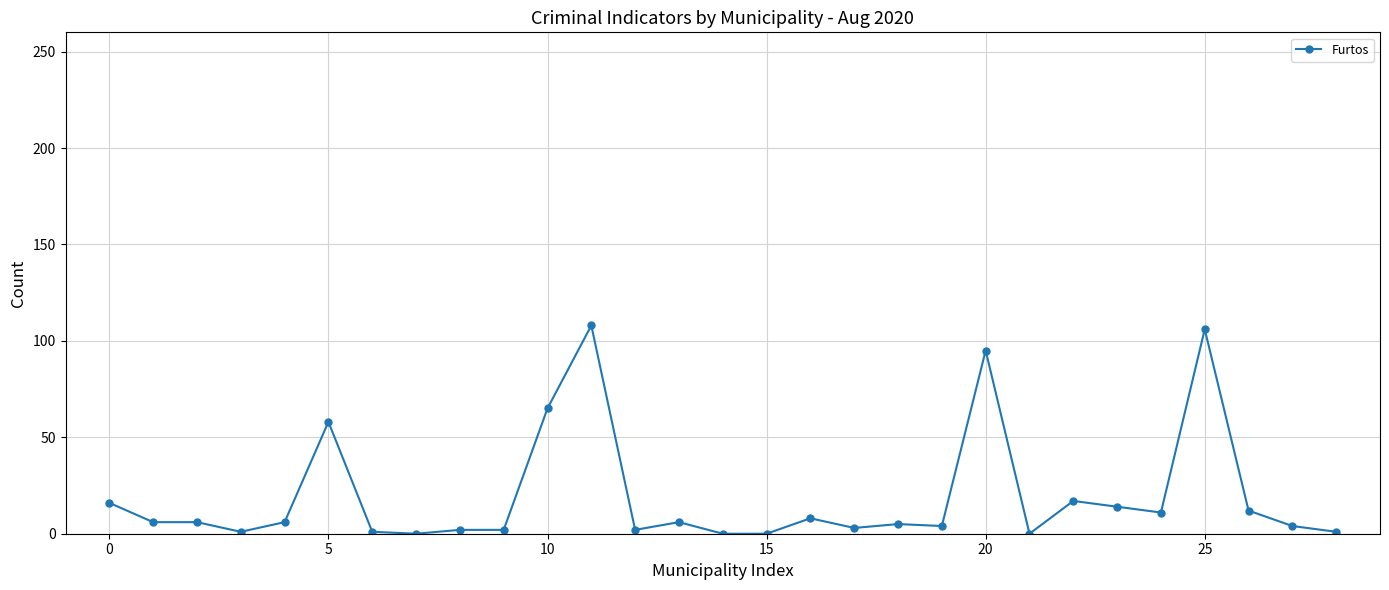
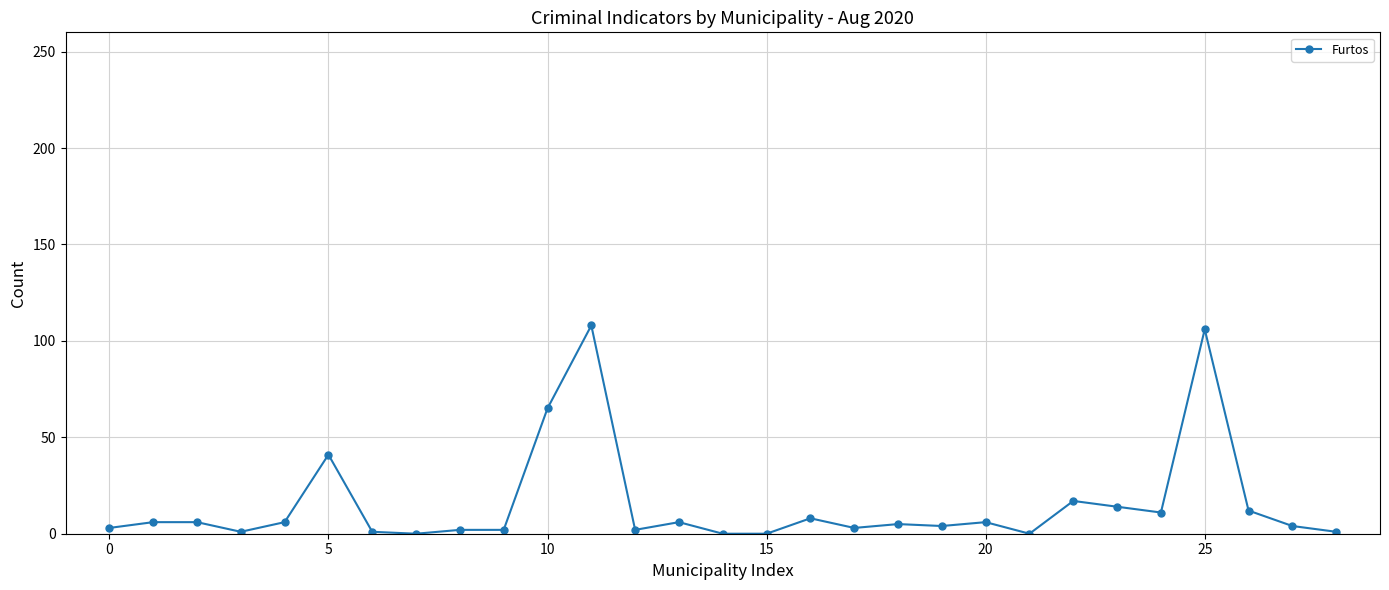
  {
-   "0": 16,
-   "5": 58,
+   "0": 3,
+   "5": 41,
    "10": 65,
    "15": 0,
-   "20": 95,
+   "20": 6,
    "25": 106
  }
